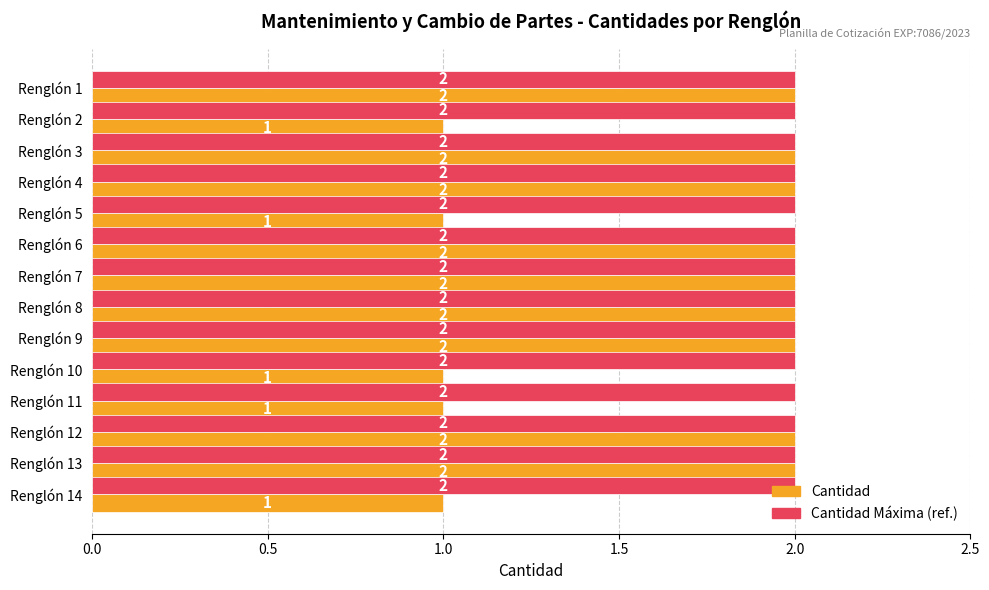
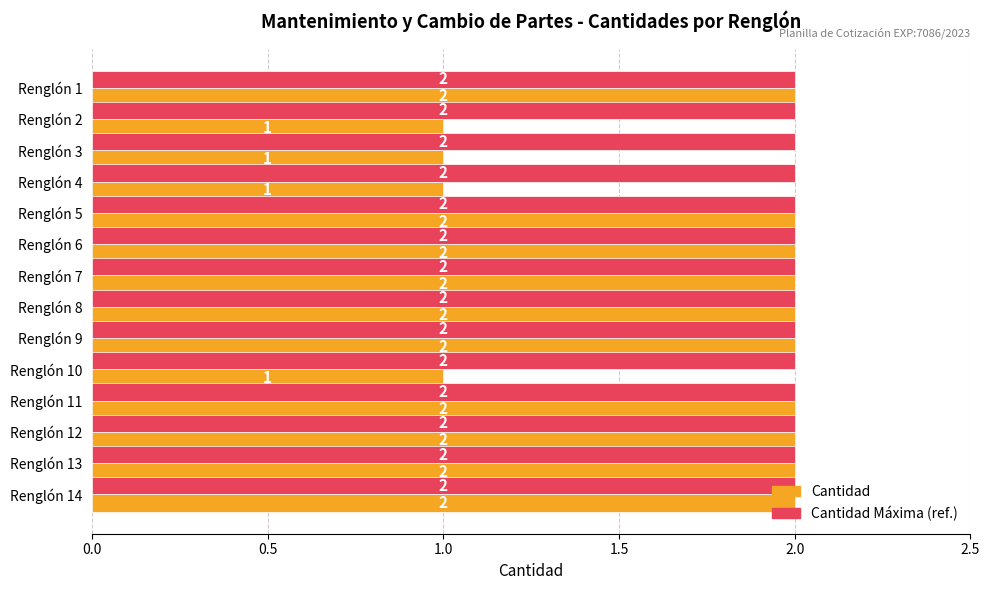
  {
    "Cantidad": {
      "Renglón 1": 2,
      "Renglón 2": 1,
-     "Renglón 3": 2,
-     "Renglón 4": 2,
-     "Renglón 5": 1,
+     "Renglón 3": 1,
+     "Renglón 4": 1,
+     "Renglón 5": 2,
      "Renglón 6": 2,
      "Renglón 7": 2,
      "Renglón 8": 2,
      "Renglón 9": 2,
      "Renglón 10": 1,
-     "Renglón 11": 1,
+     "Renglón 11": 2,
      "Renglón 12": 2,
      "Renglón 13": 2,
-     "Renglón 14": 1
+     "Renglón 14": 2
    },
    "Cantidad Máxima (ref.)": {
      "Renglón 1": 2,
      "Renglón 2": 2,
      "Renglón 3": 2,
      "Renglón 4": 2,
      "Renglón 5": 2,
      "Renglón 6": 2,
      "Renglón 7": 2,
      "Renglón 8": 2,
      "Renglón 9": 2,
      "Renglón 10": 2,
      "Renglón 11": 2,
      "Renglón 12": 2,
      "Renglón 13": 2,
      "Renglón 14": 2
    }
  }
